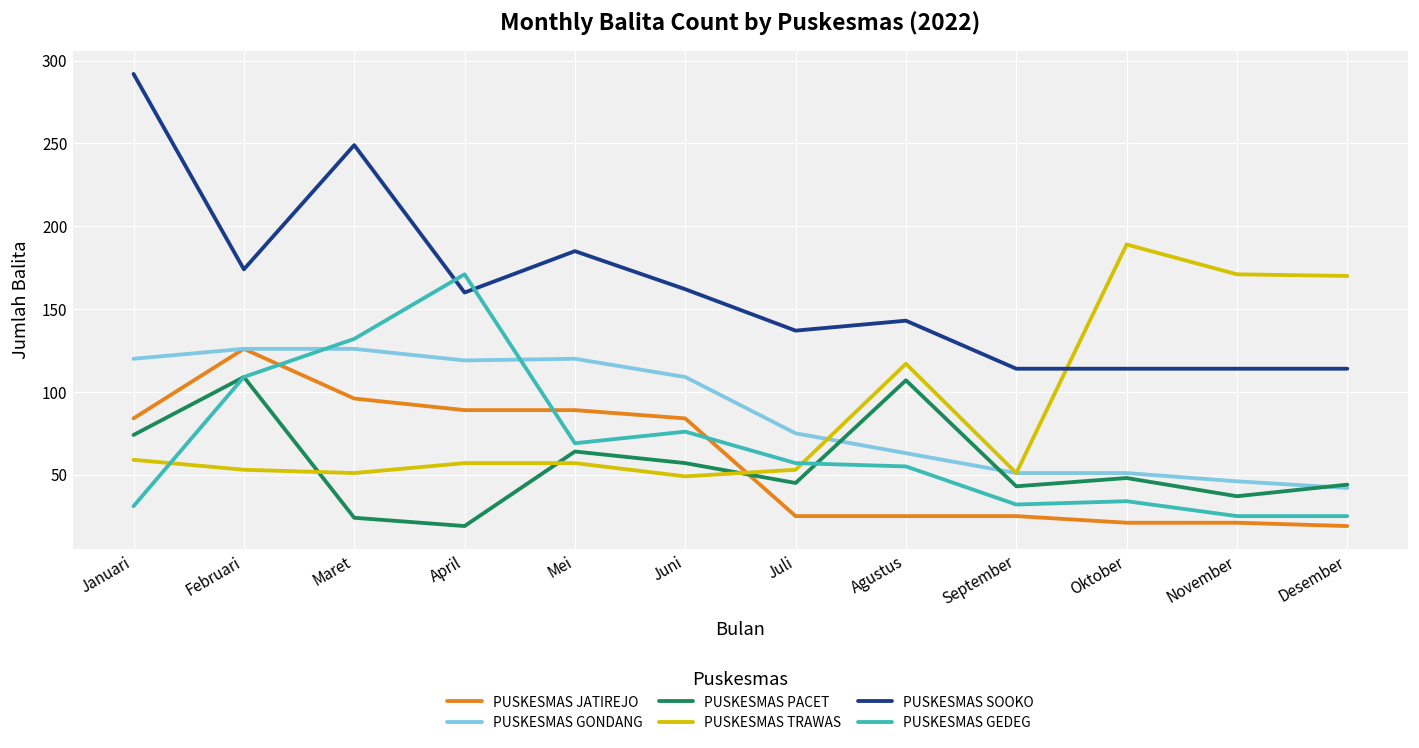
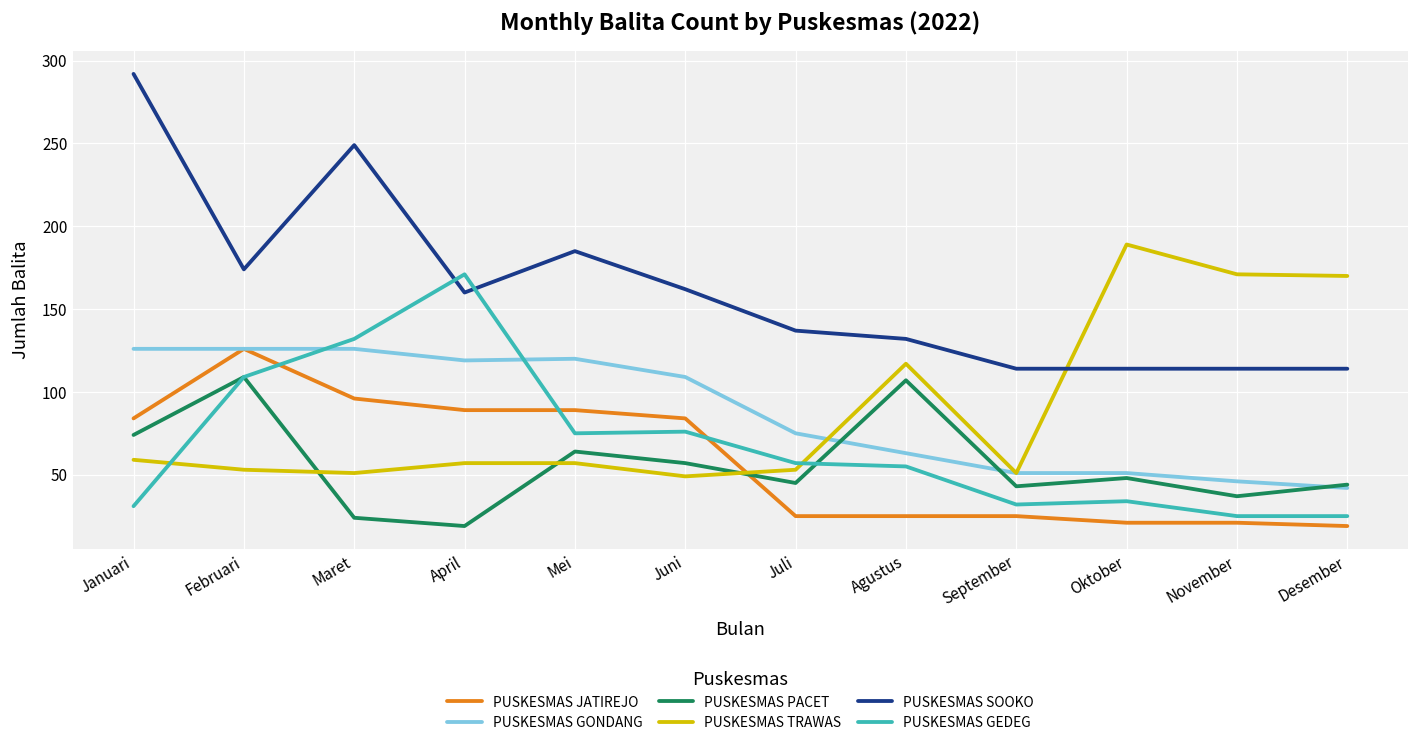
  {
    "PUSKESMAS JATIREJO": {
      "Januari": 84,
      "Maret": 96,
      "April": 89,
      "Mei": 89,
      "Juni": 84,
      "Juli": 25,
      "Agustus": 25,
      "September": 25,
      "Oktober": 21,
      "November": 21,
      "Desember": 19
    },
    "PUSKESMAS GONDANG": {
-     "Januari": 120,
+     "Januari": 126,
      "Maret": 126,
      "April": 119,
      "Mei": 120,
      "Juni": 109,
      "Juli": 75,
      "Agustus": 63,
      "Oktober": 51,
      "November": 46,
      "Desember": 42
    },
    "PUSKESMAS PACET": {
      "Januari": 74,
      "Maret": 24,
      "April": 19,
      "Mei": 64,
      "Juni": 57,
      "Juli": 45,
      "Agustus": 107,
      "September": 43,
      "Oktober": 48,
      "November": 37,
      "Desember": 44
    },
    "PUSKESMAS TRAWAS": {
      "Januari": 59,
      "Februari": 53,
      "Maret": 51,
      "April": 57,
      "Mei": 57,
      "Juni": 49,
      "Juli": 53,
      "Agustus": 117,
      "Oktober": 189,
      "November": 171,
      "Desember": 170
    },
    "PUSKESMAS SOOKO": {
      "Januari": 292,
      "Februari": 174,
      "Maret": 249,
      "April": 160,
      "Mei": 185,
      "Juni": 162,
      "Juli": 137,
-     "Agustus": 143,
+     "Agustus": 132,
      "September": 114,
      "Oktober": 114,
      "November": 114,
      "Desember": 114
    },
    "PUSKESMAS GEDEG": {
      "Januari": 31,
      "Maret": 132,
      "April": 171,
-     "Mei": 69,
+     "Mei": 75,
      "Juni": 76,
      "Juli": 57,
      "Agustus": 55,
      "September": 32,
      "Oktober": 34,
      "November": 25,
      "Desember": 25
    }
  }
